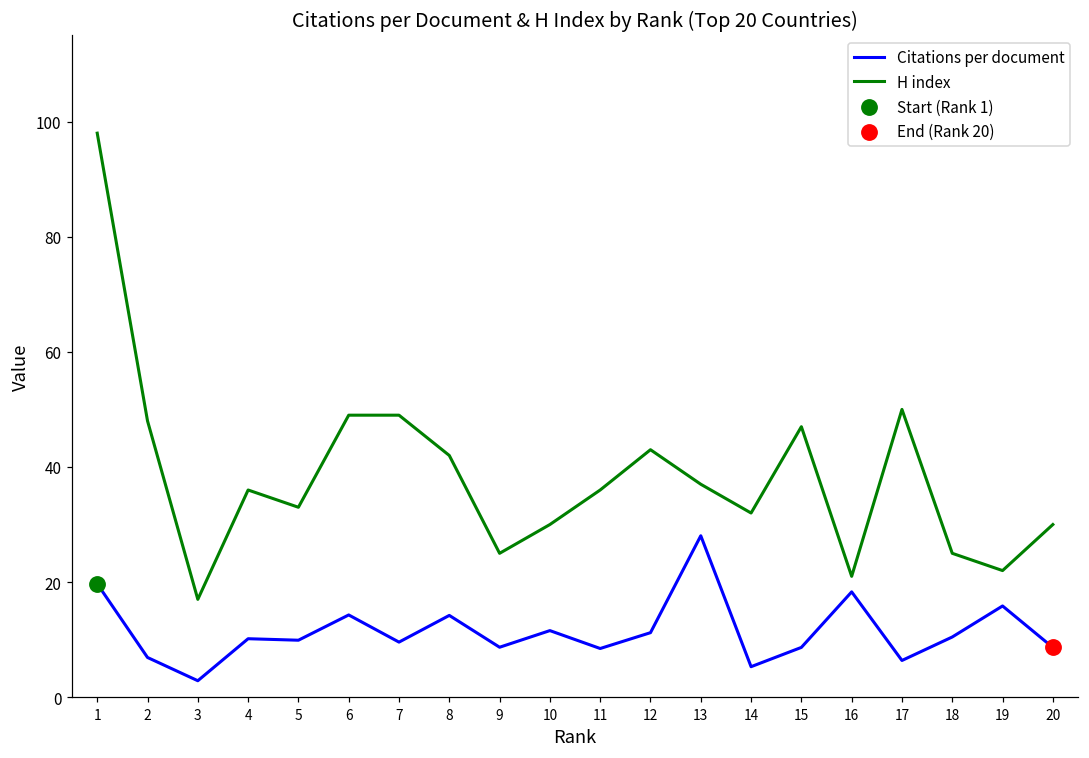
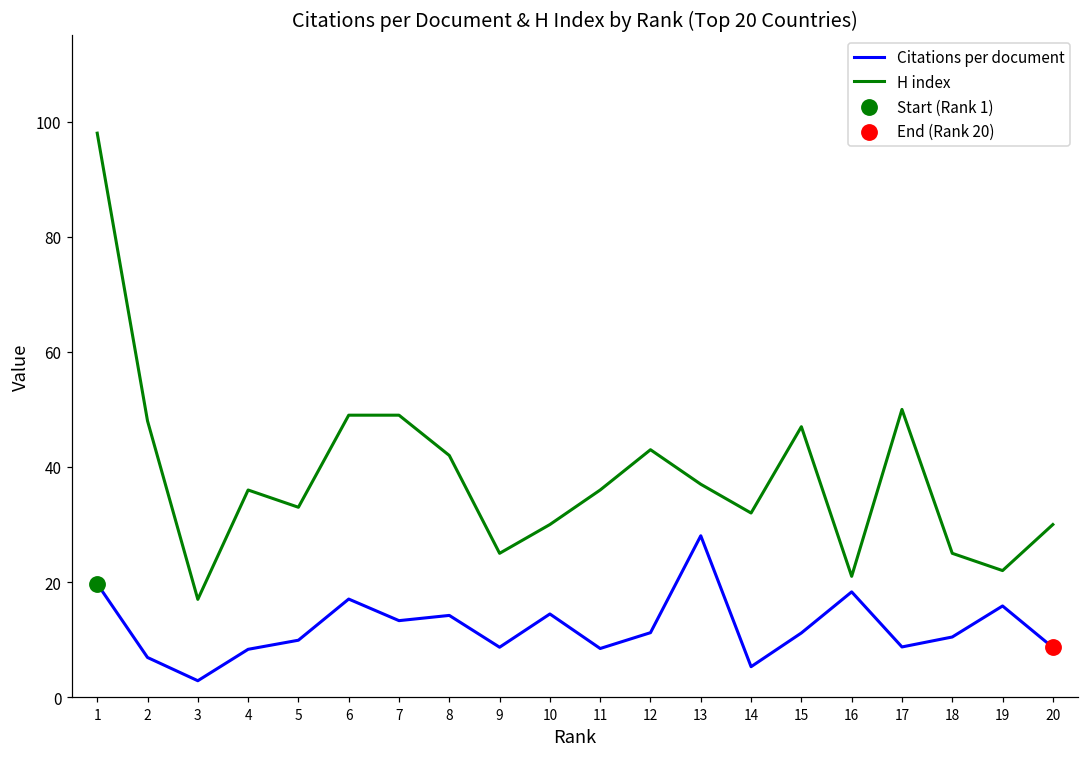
  {
    "Citations per document": {
      "2": 7,
      "3": 3,
-     "4": 10,
+     "4": 8,
      "5": 10,
-     "6": 14,
-     "7": 10,
+     "6": 17,
+     "7": 13,
      "8": 14,
      "9": 9,
-     "10": 12,
+     "10": 14,
      "11": 8,
      "12": 11,
      "13": 28,
      "14": 5,
-     "15": 9,
+     "15": 11,
      "16": 18,
-     "17": 6,
+     "17": 9,
      "18": 10,
      "19": 16
    }
  }
